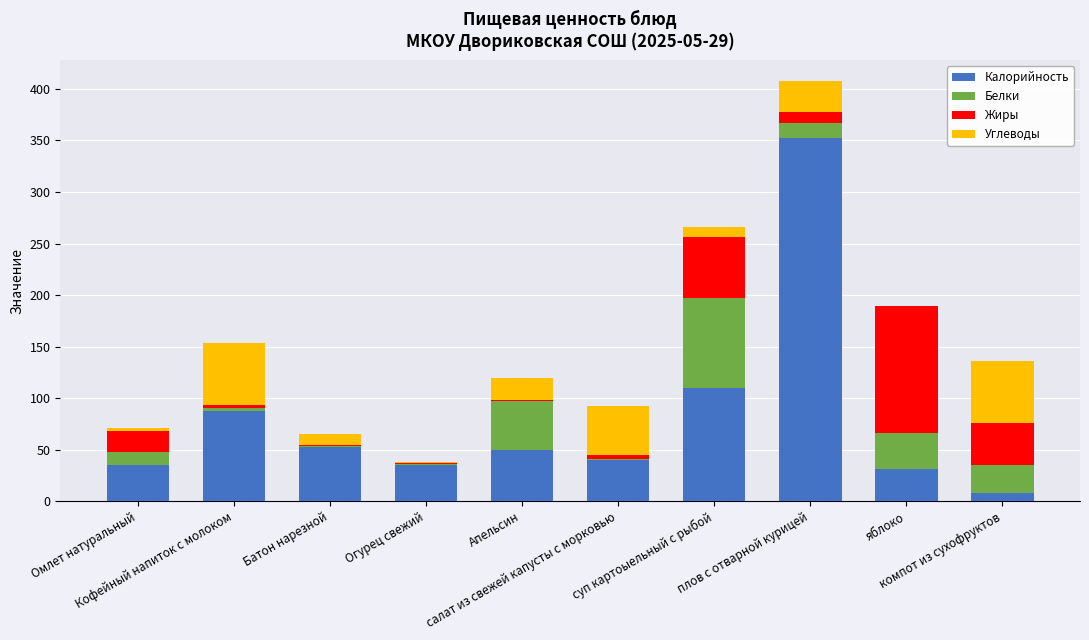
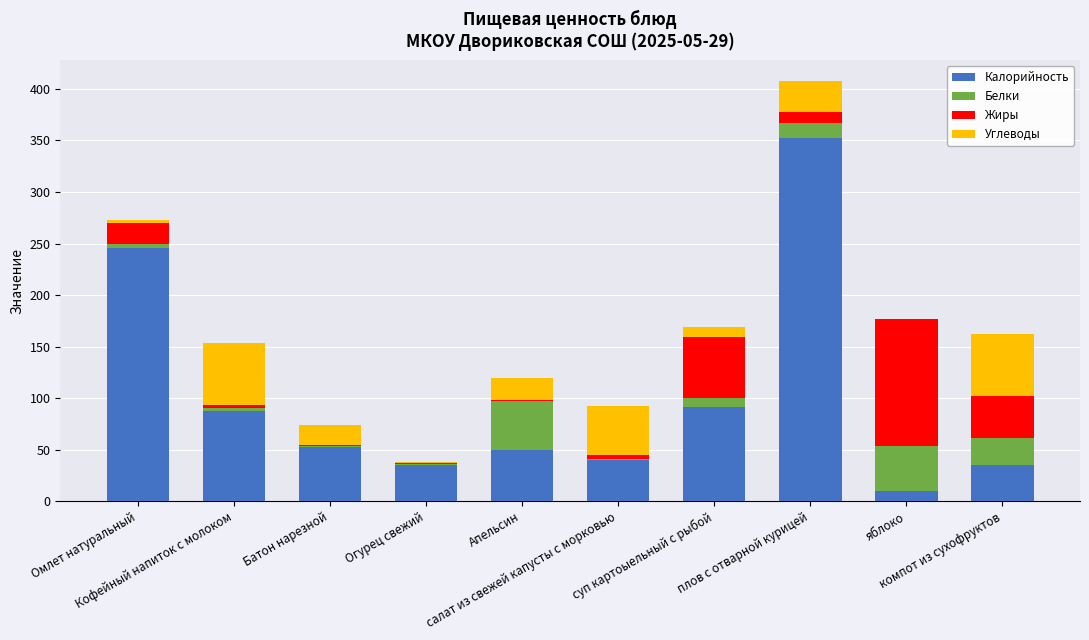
  {
    "Калорийность": {
-     "Омлет натуральный": 35,
+     "Омлет натуральный": 246,
      "Кофейный напиток с молоком": 88,
      "Батон нарезной": 52,
      "Огурец свежий": 36,
      "Апельсин": 49,
      "салат из свежей капусты с морковью": 40,
-     "суп картоыельный с рыбой": 110,
+     "суп картоыельный с рыбой": 91,
      "плов с отварной курицей": 353,
-     "яблоко": 32,
-     "компот из сухофруктов": 8
+     "яблоко": 10,
+     "компот из сухофруктов": 35
    },
    "Белки": {
-     "Омлет натуральный": 13,
+     "Омлет натуральный": 4,
      "Кофейный напиток с молоком": 3,
      "Апельсин": 49,
-     "суп картоыельный с рыбой": 87,
+     "суп картоыельный с рыбой": 9,
      "плов с отварной курицей": 15,
-     "яблоко": 35,
+     "яблоко": 44,
      "компот из сухофруктов": 26
    },
    "Жиры": {
      "Омлет натуральный": 20,
      "Кофейный напиток с молоком": 3,
      "салат из свежей капусты с морковью": 4,
      "суп картоыельный с рыбой": 59,
      "плов с отварной курицей": 10,
      "яблоко": 123,
      "компот из сухофруктов": 41
    },
    "Углеводы": {
      "Омлет натуральный": 3,
      "Кофейный напиток с молоком": 60,
-     "Батон нарезной": 10,
+     "Батон нарезной": 19,
      "Апельсин": 21,
      "салат из свежей капусты с морковью": 48,
      "суп картоыельный с рыбой": 10,
      "плов с отварной курицей": 30,
      "компот из сухофруктов": 60
    }
  }
